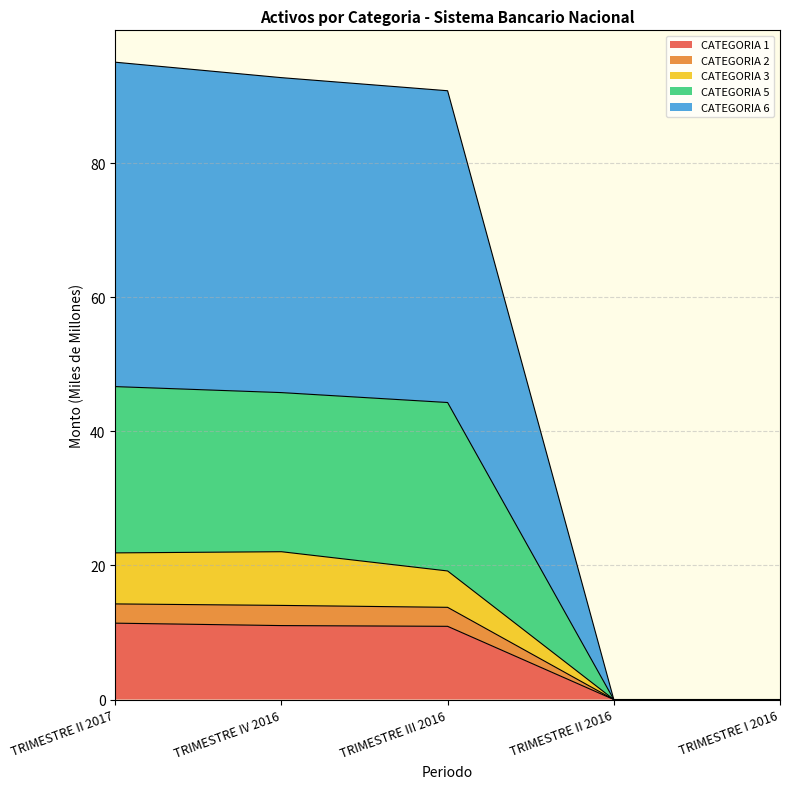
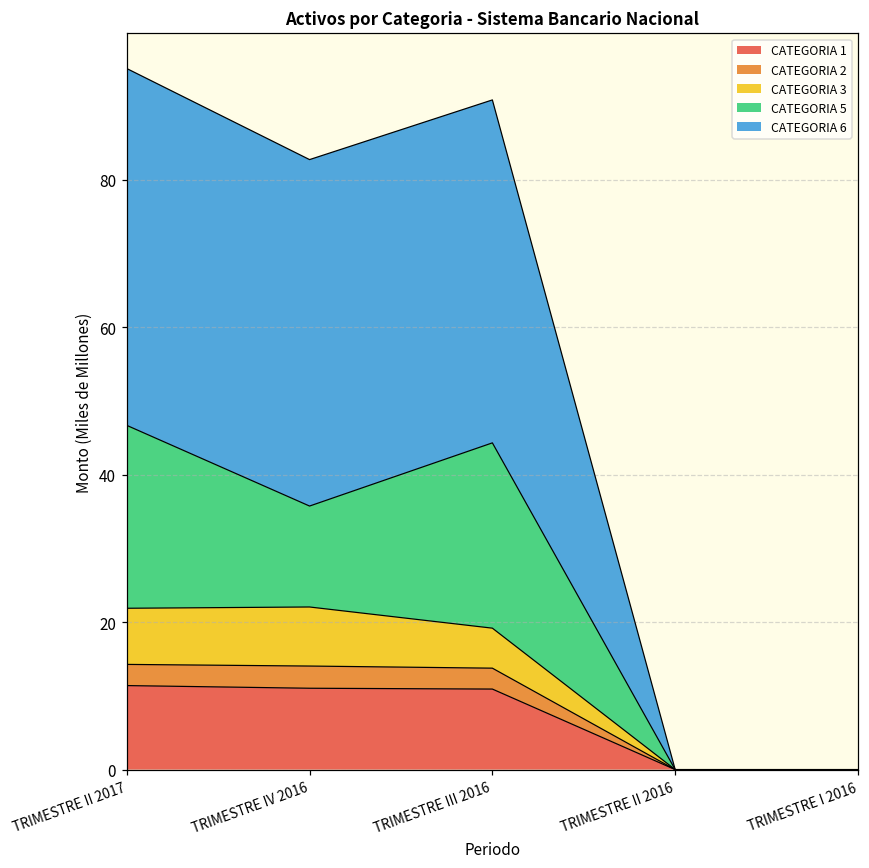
  {
    "CATEGORIA 3": {
      "TRIMESTRE II 2017": 8,
      "TRIMESTRE IV 2016": 8,
      "TRIMESTRE III 2016": 5
    },
    "CATEGORIA 5": {
      "TRIMESTRE II 2017": 25,
-     "TRIMESTRE IV 2016": 24,
+     "TRIMESTRE IV 2016": 14,
      "TRIMESTRE III 2016": 25
    },
    "CATEGORIA 6": {
      "TRIMESTRE II 2017": 48,
      "TRIMESTRE IV 2016": 47,
      "TRIMESTRE III 2016": 47
    }
  }
